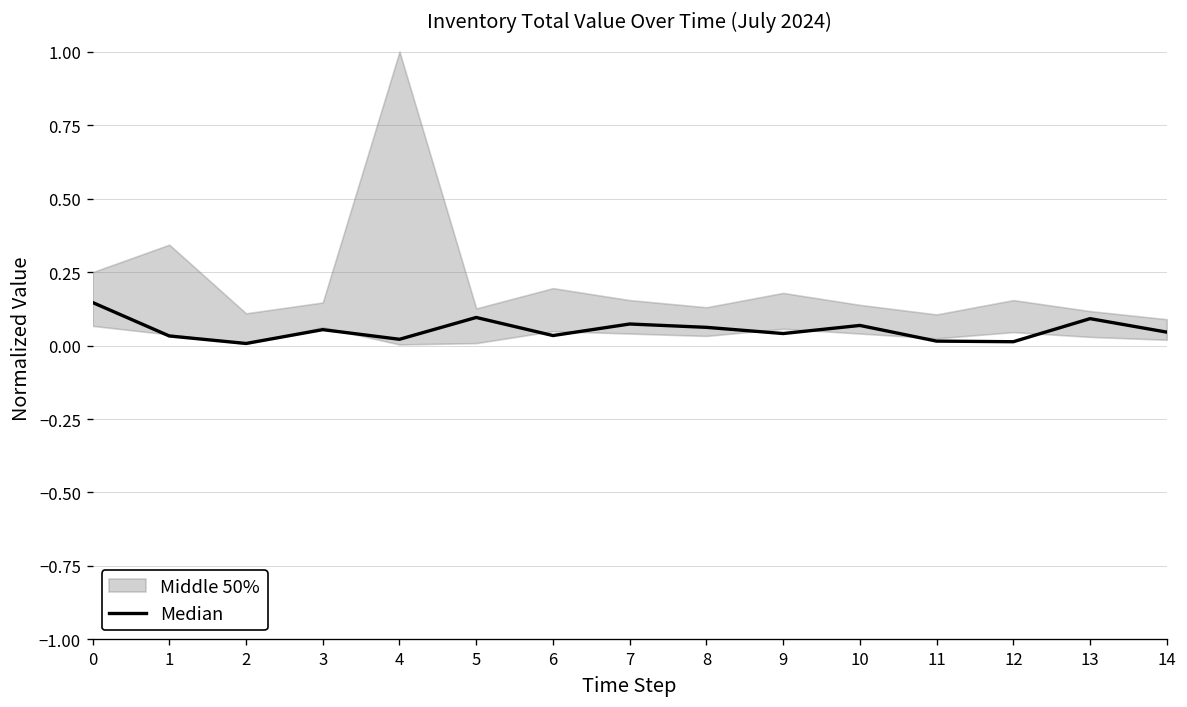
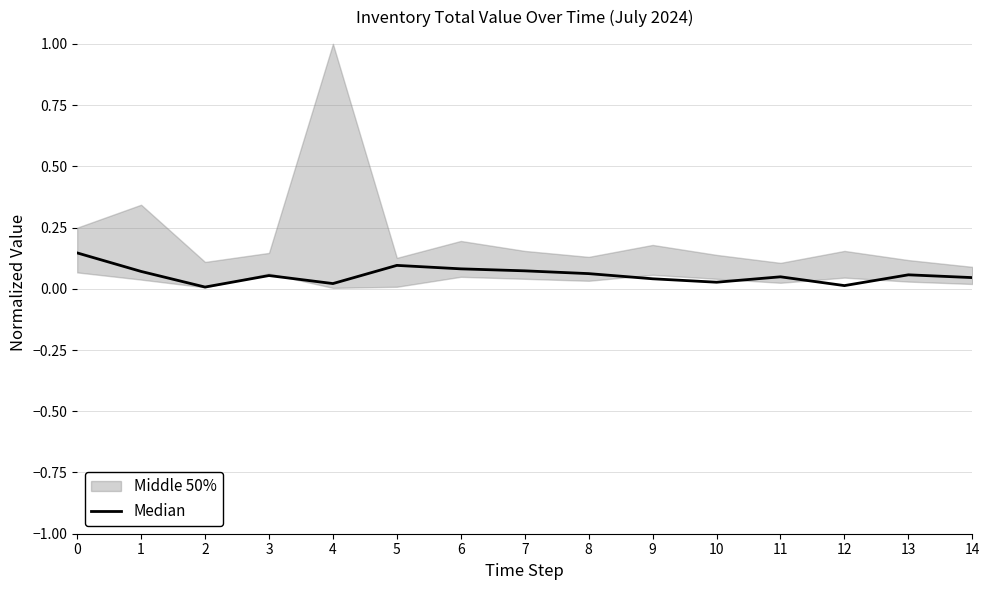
  {
    "Median": {
      "0": 0.15,
-     "1": 0.03,
+     "1": 0.07,
      "2": 0.01,
      "3": 0.05,
      "4": 0.02,
      "5": 0.10,
-     "6": 0.03,
+     "6": 0.08,
      "7": 0.07,
      "8": 0.06,
      "9": 0.04,
-     "10": 0.07,
-     "11": 0.01,
+     "10": 0.03,
+     "11": 0.05,
      "12": 0.01,
-     "13": 0.09,
+     "13": 0.06,
      "14": 0.05
    }
  }
